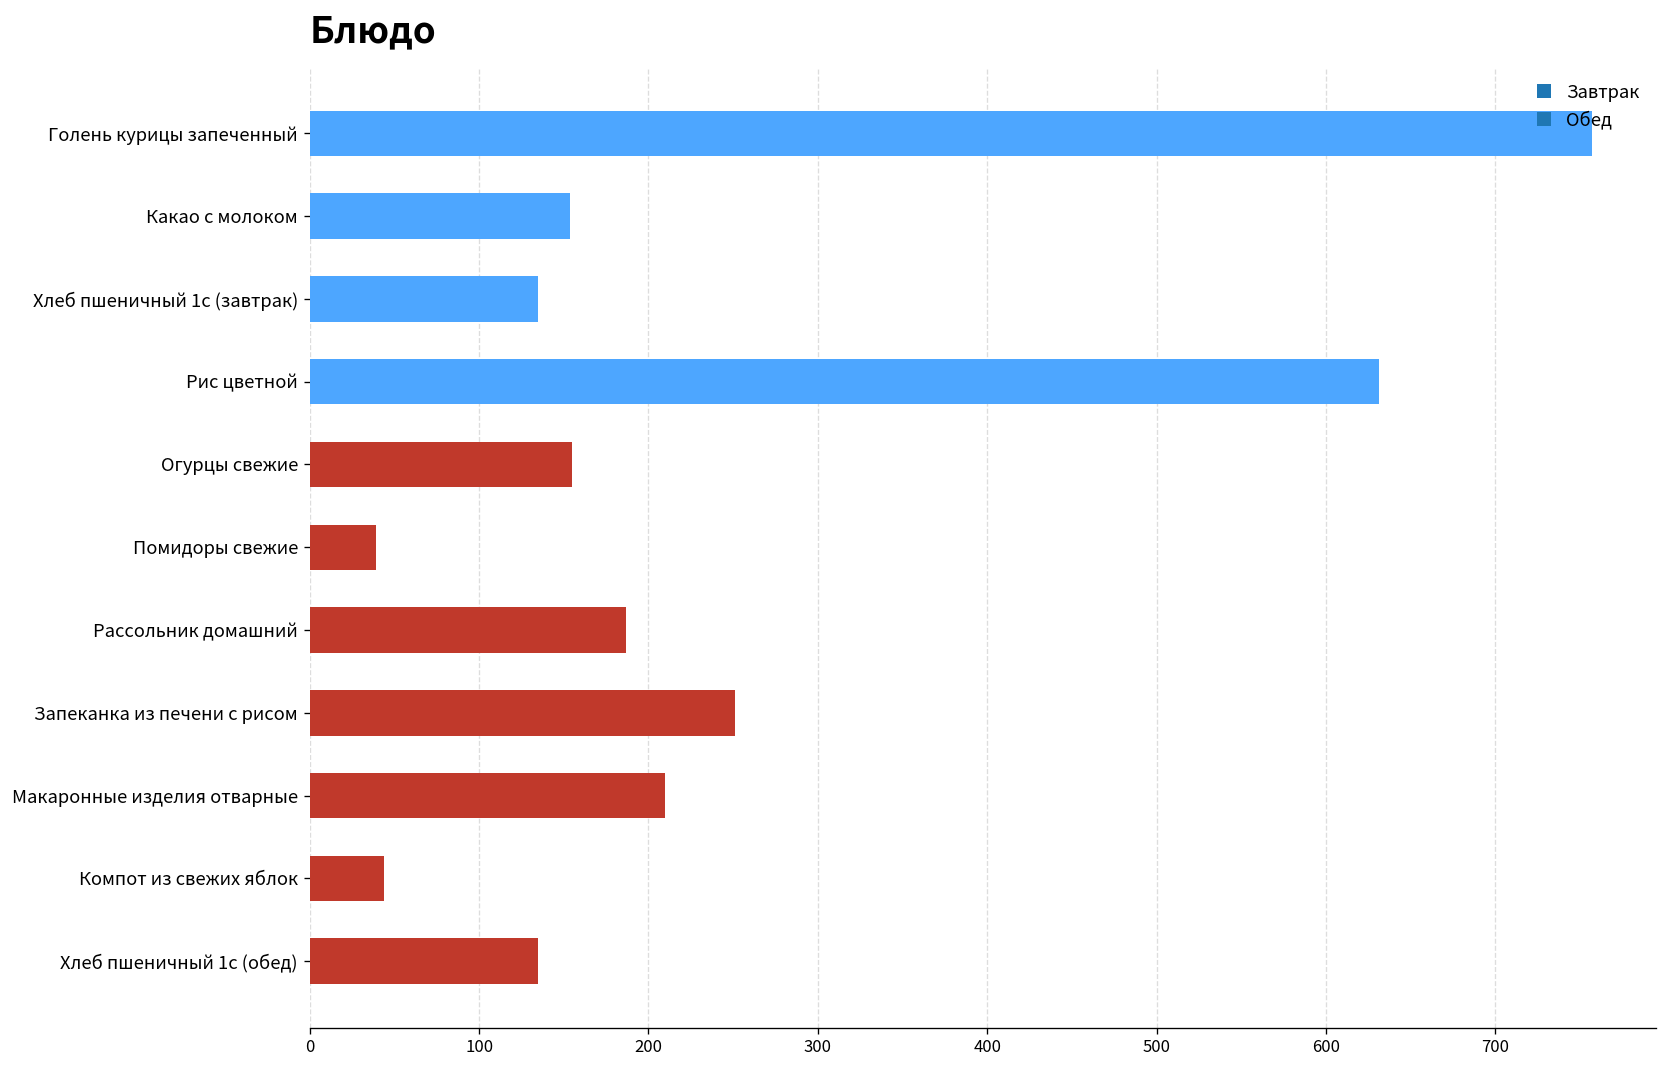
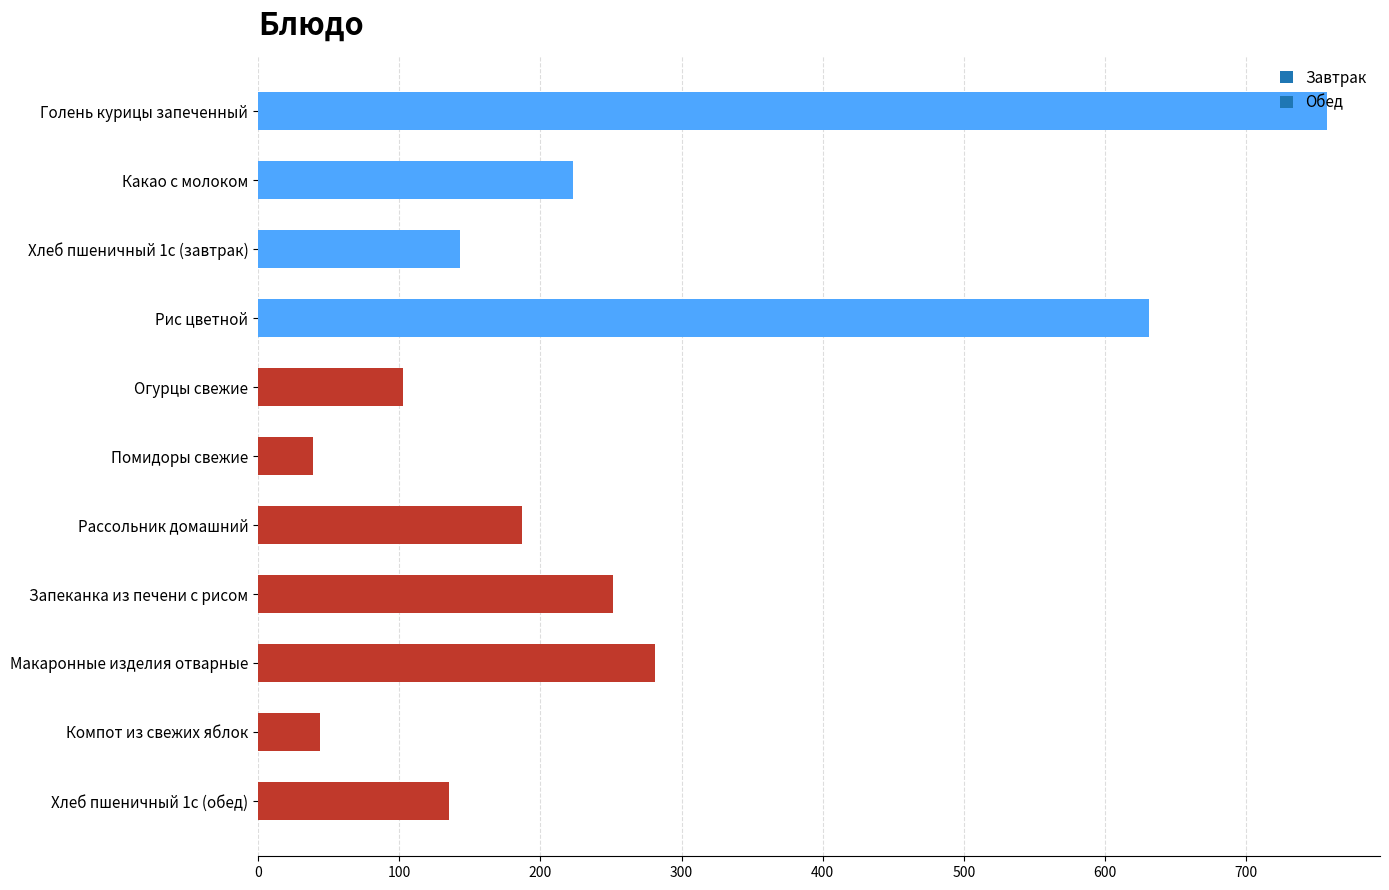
  {
    "Голень курицы запеченный": 757,
-   "Какао с молоком": 154,
-   "Хлеб пшеничный 1с (завтрак)": 135,
+   "Какао с молоком": 223,
+   "Хлеб пшеничный 1с (завтрак)": 143,
    "Рис цветной": 631,
-   "Огурцы свежие": 155,
+   "Огурцы свежие": 103,
    "Помидоры свежие": 39,
    "Рассольник домашний": 187,
    "Запеканка из печени с рисом": 251,
-   "Макаронные изделия отварные": 210,
+   "Макаронные изделия отварные": 281,
    "Компот из свежих яблок": 44,
    "Хлеб пшеничный 1с (обед)": 135
  }
